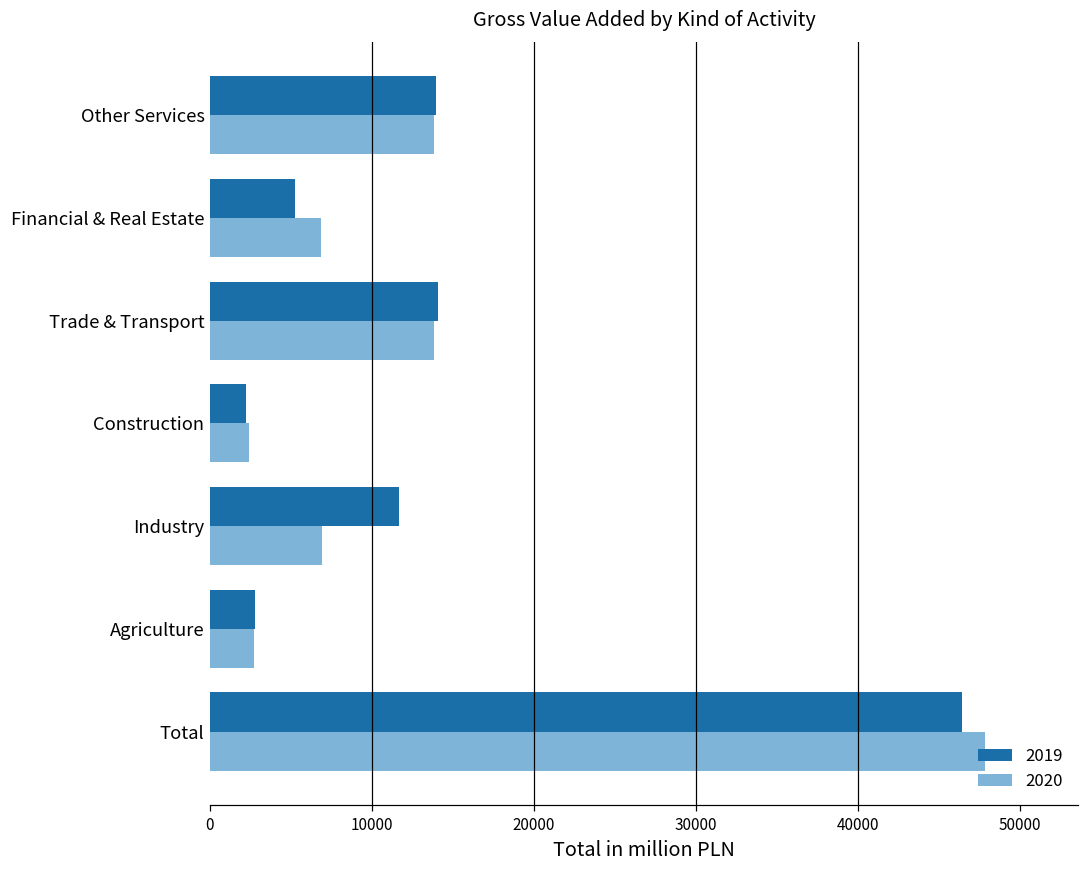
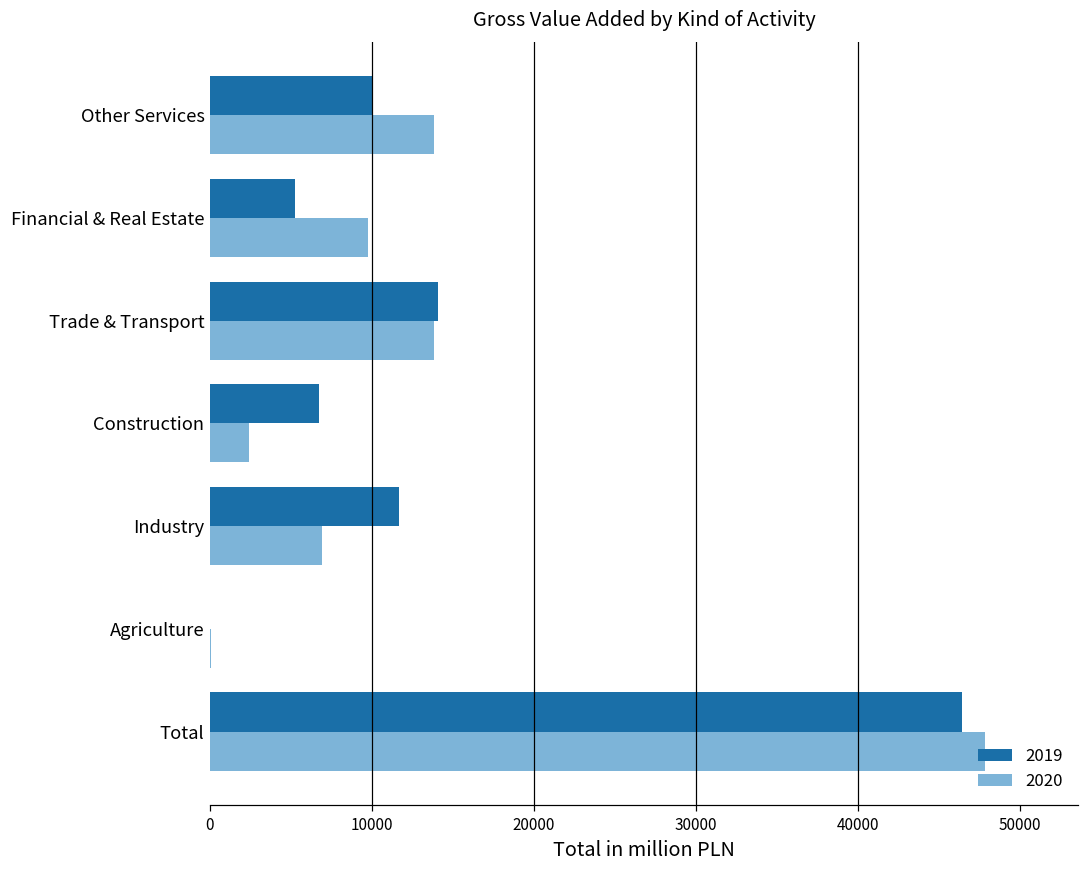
  {
    "2019": {
-     "Other Services": 13900,
+     "Other Services": 10000,
      "Financial & Real Estate": 5300,
      "Trade & Transport": 14100,
-     "Construction": 2200,
+     "Construction": 6800,
      "Industry": 11700,
-     "Agriculture": 2800,
+     "Agriculture": 0,
      "Total": 46400
    },
    "2020": {
      "Other Services": 13800,
-     "Financial & Real Estate": 6800,
+     "Financial & Real Estate": 9700,
      "Trade & Transport": 13800,
      "Construction": 2400,
      "Industry": 6900,
-     "Agriculture": 2700,
+     "Agriculture": 0,
      "Total": 47800
    }
  }
